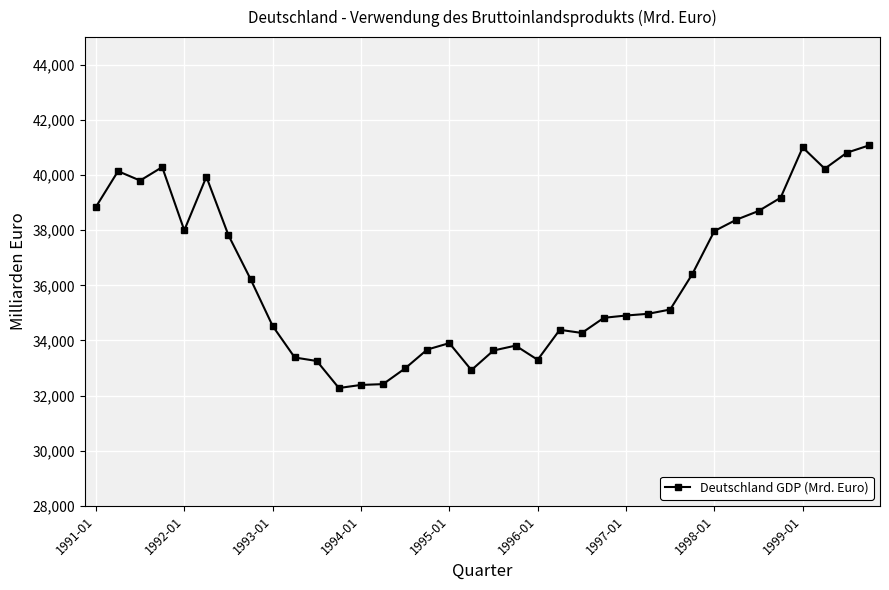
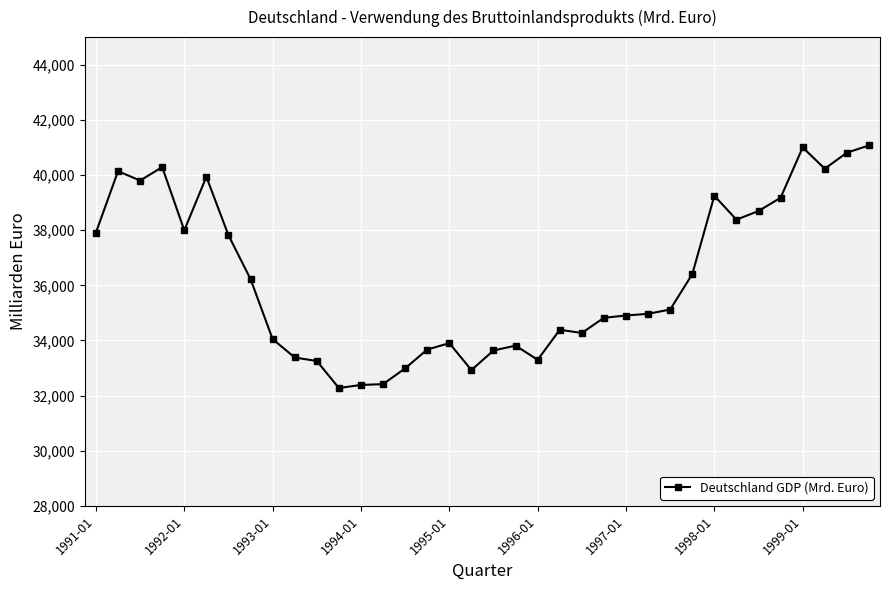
  {
-   "1991-01": "38,800",
+   "1991-01": "37,900",
    "1992-01": "38,000",
-   "1993-01": "34,500",
+   "1993-01": "34,000",
    "1994-01": "32,400",
    "1995-01": "33,900",
    "1996-01": "33,300",
    "1997-01": "34,900",
-   "1998-01": "38,000",
+   "1998-01": "39,200",
    "1999-01": "41,000"
  }
